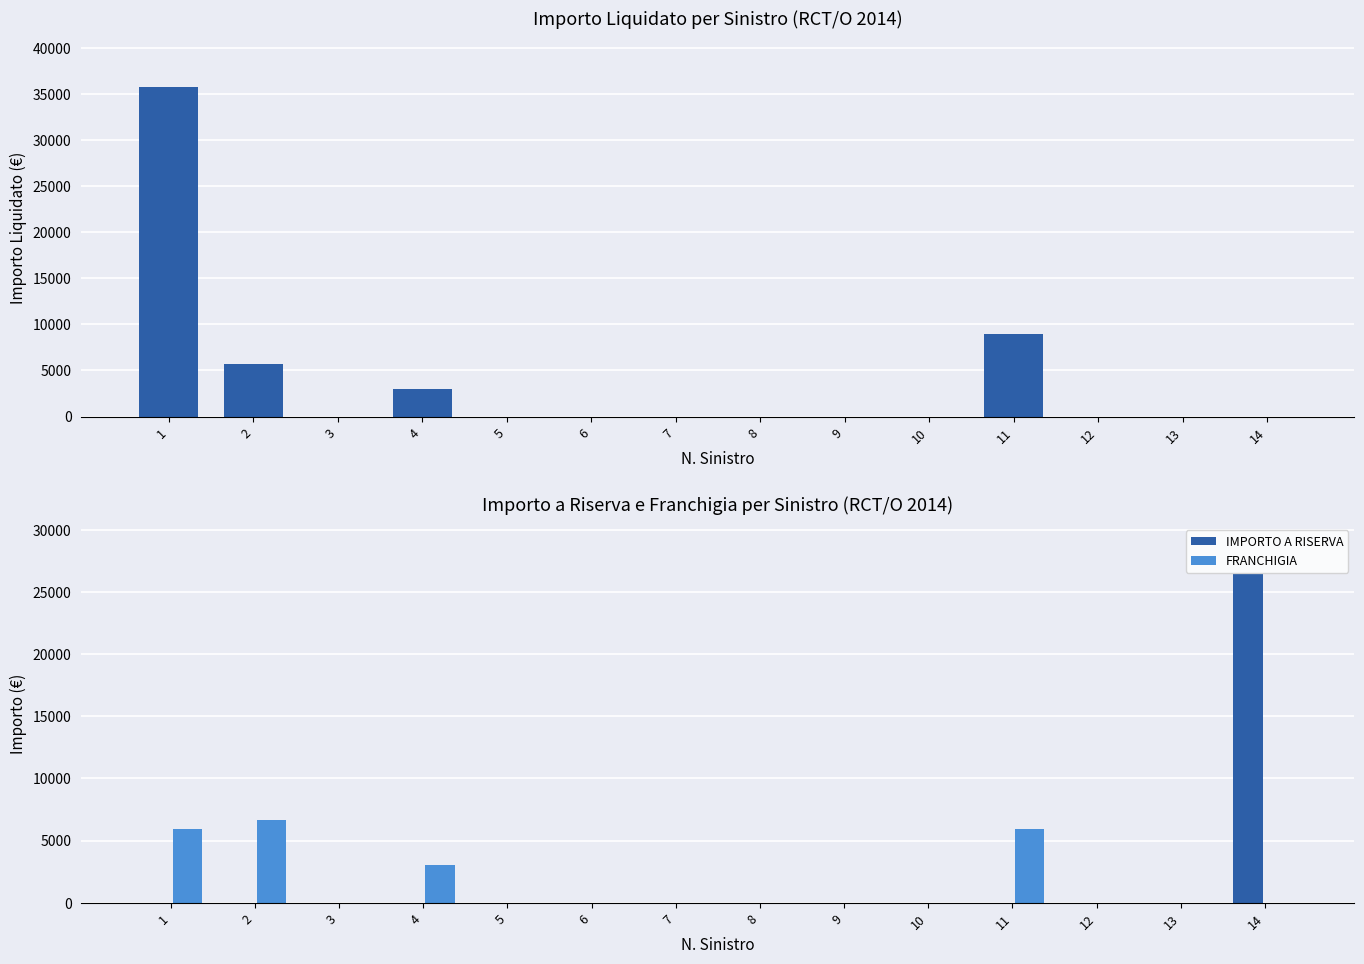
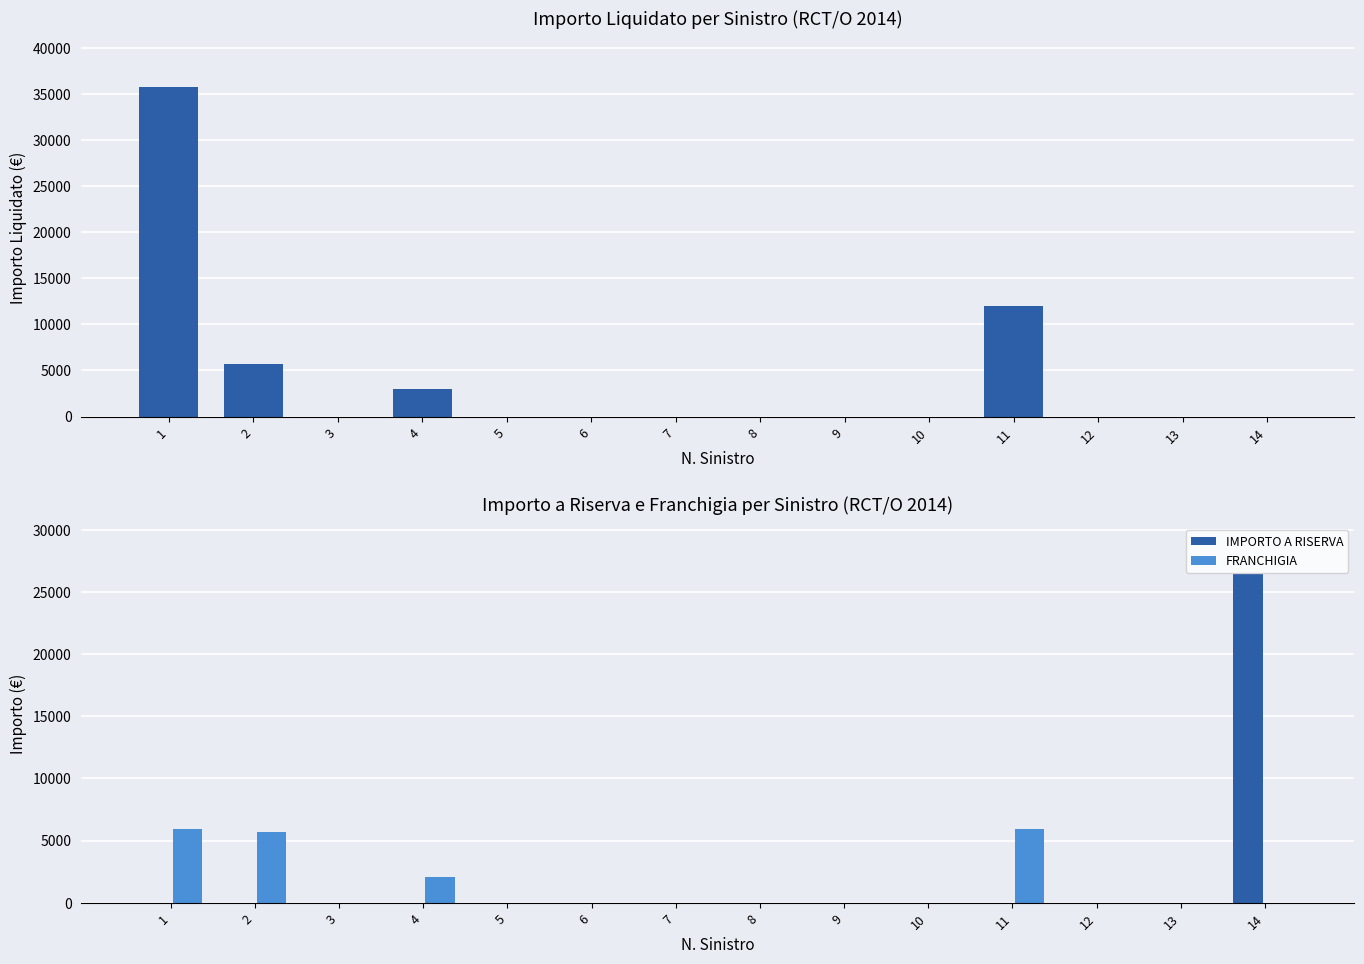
  {
    "Importo Liquidato per Sinistro (RCT/O 2014)": {
      "1": 36000,
      "2": 6000,
      "3": 0,
      "4": 3000,
      "5": 0,
      "6": 0,
      "7": 0,
      "8": 0,
      "9": 0,
      "10": 0,
-     "11": 9000,
+     "11": 12000,
      "12": 0,
      "13": 0,
      "14": 0
    },
    "Importo a Riserva e Franchigia per Sinistro (RCT/O 2014)": {
      "IMPORTO A RISERVA": {
        "1": 0,
        "2": 0,
        "3": 0,
        "4": 0,
        "5": 0,
        "6": 0,
        "7": 0,
        "8": 0,
        "9": 0,
        "10": 0,
        "11": 0,
        "12": 0,
        "13": 0,
        "14": 26500
      },
      "FRANCHIGIA": {
        "1": 5900,
-       "2": 6700,
+       "2": 5700,
        "3": 0,
-       "4": 3000,
+       "4": 2100,
        "5": 0,
        "6": 0,
        "7": 0,
        "8": 0,
        "9": 0,
        "10": 0,
        "11": 5900,
        "12": 0,
        "13": 0,
        "14": 0
      }
    }
  }
